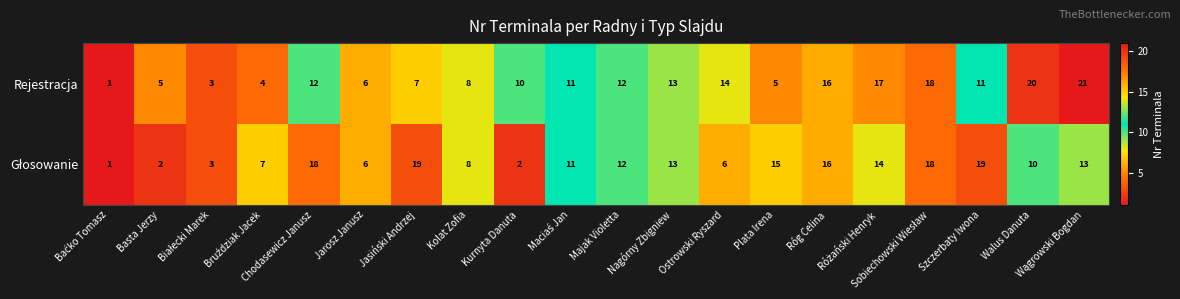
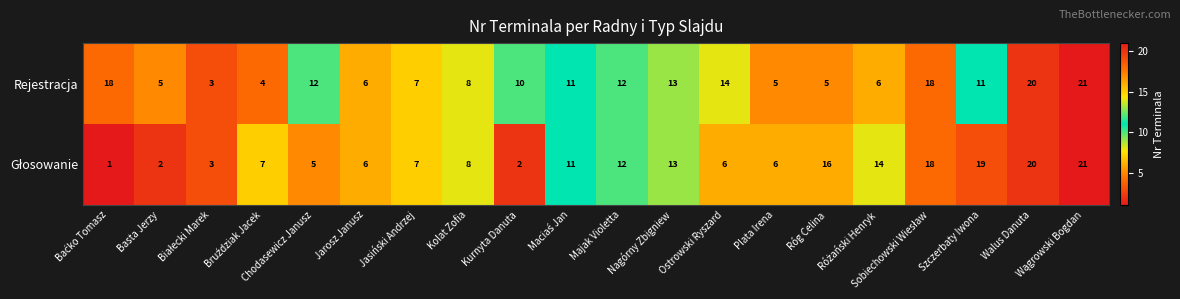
  {
    "Rejestracja": {
-     "Baćko Tomasz": 1,
+     "Baćko Tomasz": 18,
      "Basta Jerzy": 5,
      "Białecki Marek": 3,
      "Bruździak Jacek": 4,
      "Chodasewicz Janusz": 12,
      "Jarosz Janusz": 6,
      "Jasiński Andrzej": 7,
      "Kolat Zofia": 8,
      "Kurnyta Danuta": 10,
      "Maciaś Jan": 11,
      "Majak Violetta": 12,
      "Nagórny Zbigniew": 13,
      "Ostrowski Ryszard": 14,
      "Plata Irena": 5,
-     "Róg Celina": 16,
-     "Różański Henryk": 17,
+     "Róg Celina": 5,
+     "Różański Henryk": 6,
      "Sobiechowski Wiesław": 18,
      "Szczerbaty Iwona": 11,
      "Walus Danuta": 20,
      "Wągrowski Bogdan": 21
    },
    "Głosowanie": {
      "Baćko Tomasz": 1,
      "Basta Jerzy": 2,
      "Białecki Marek": 3,
      "Bruździak Jacek": 7,
-     "Chodasewicz Janusz": 18,
+     "Chodasewicz Janusz": 5,
      "Jarosz Janusz": 6,
-     "Jasiński Andrzej": 19,
+     "Jasiński Andrzej": 7,
      "Kolat Zofia": 8,
      "Kurnyta Danuta": 2,
      "Maciaś Jan": 11,
      "Majak Violetta": 12,
      "Nagórny Zbigniew": 13,
      "Ostrowski Ryszard": 6,
-     "Plata Irena": 15,
+     "Plata Irena": 6,
      "Róg Celina": 16,
      "Różański Henryk": 14,
      "Sobiechowski Wiesław": 18,
      "Szczerbaty Iwona": 19,
-     "Walus Danuta": 10,
-     "Wągrowski Bogdan": 13
+     "Walus Danuta": 20,
+     "Wągrowski Bogdan": 21
    }
  }
